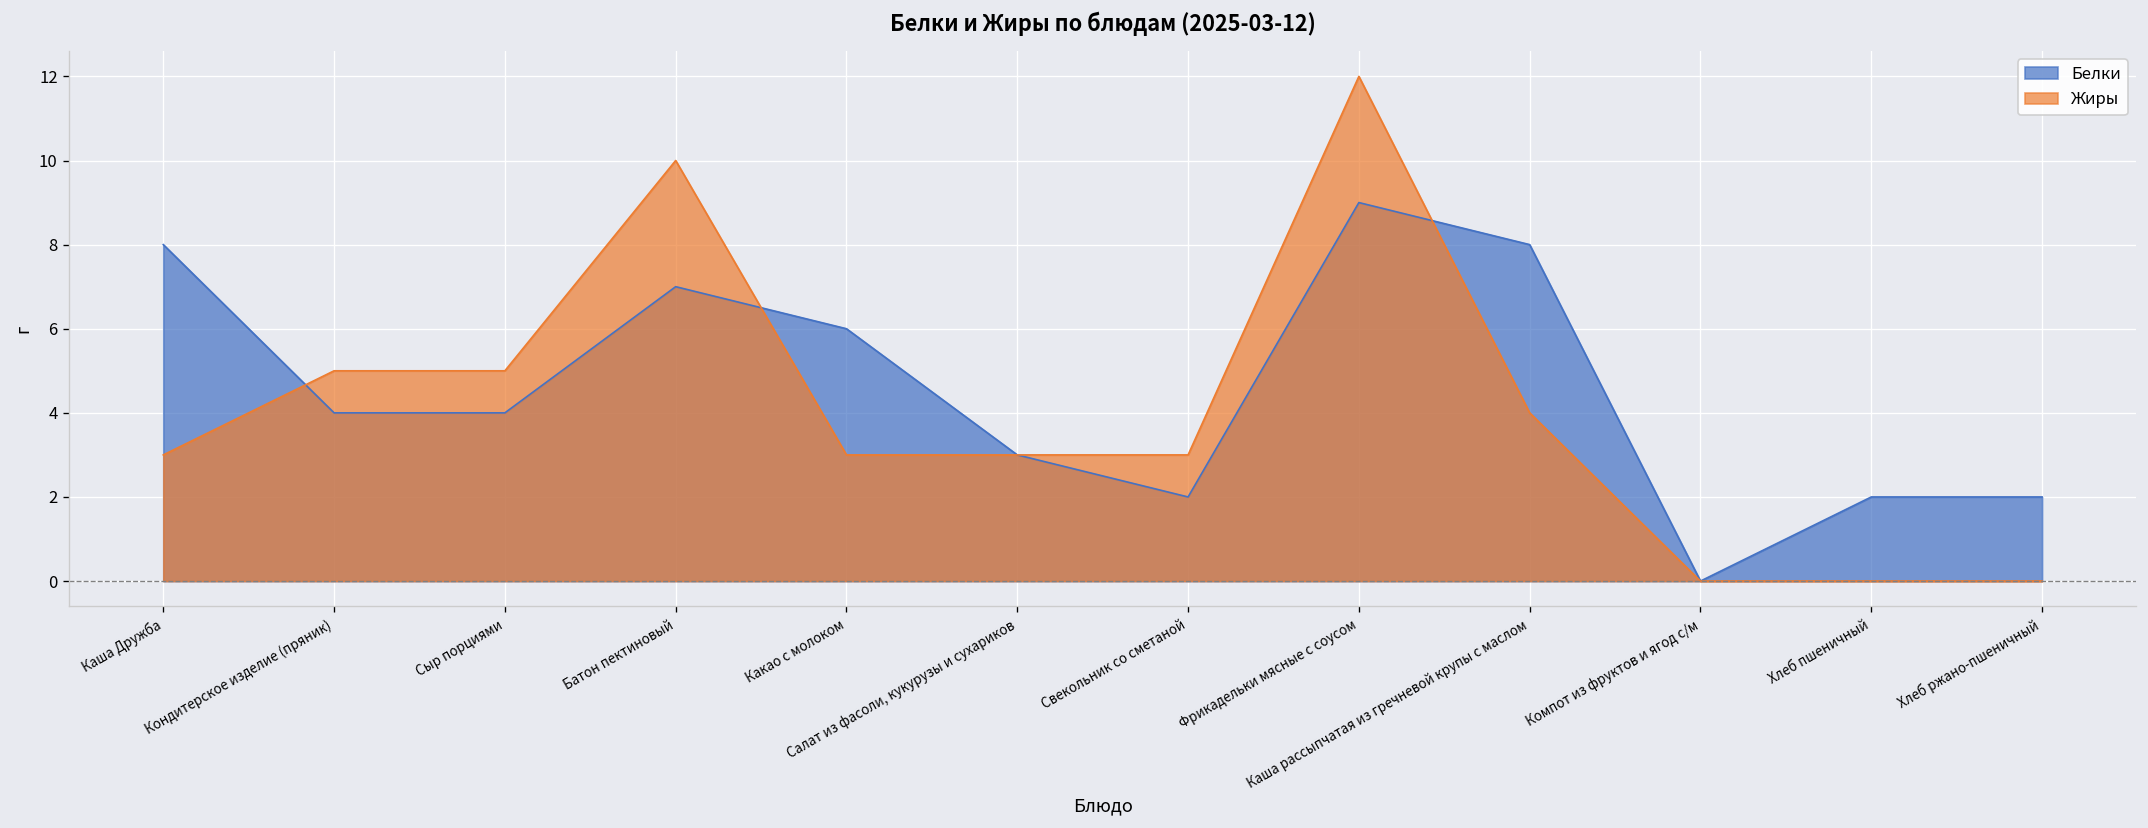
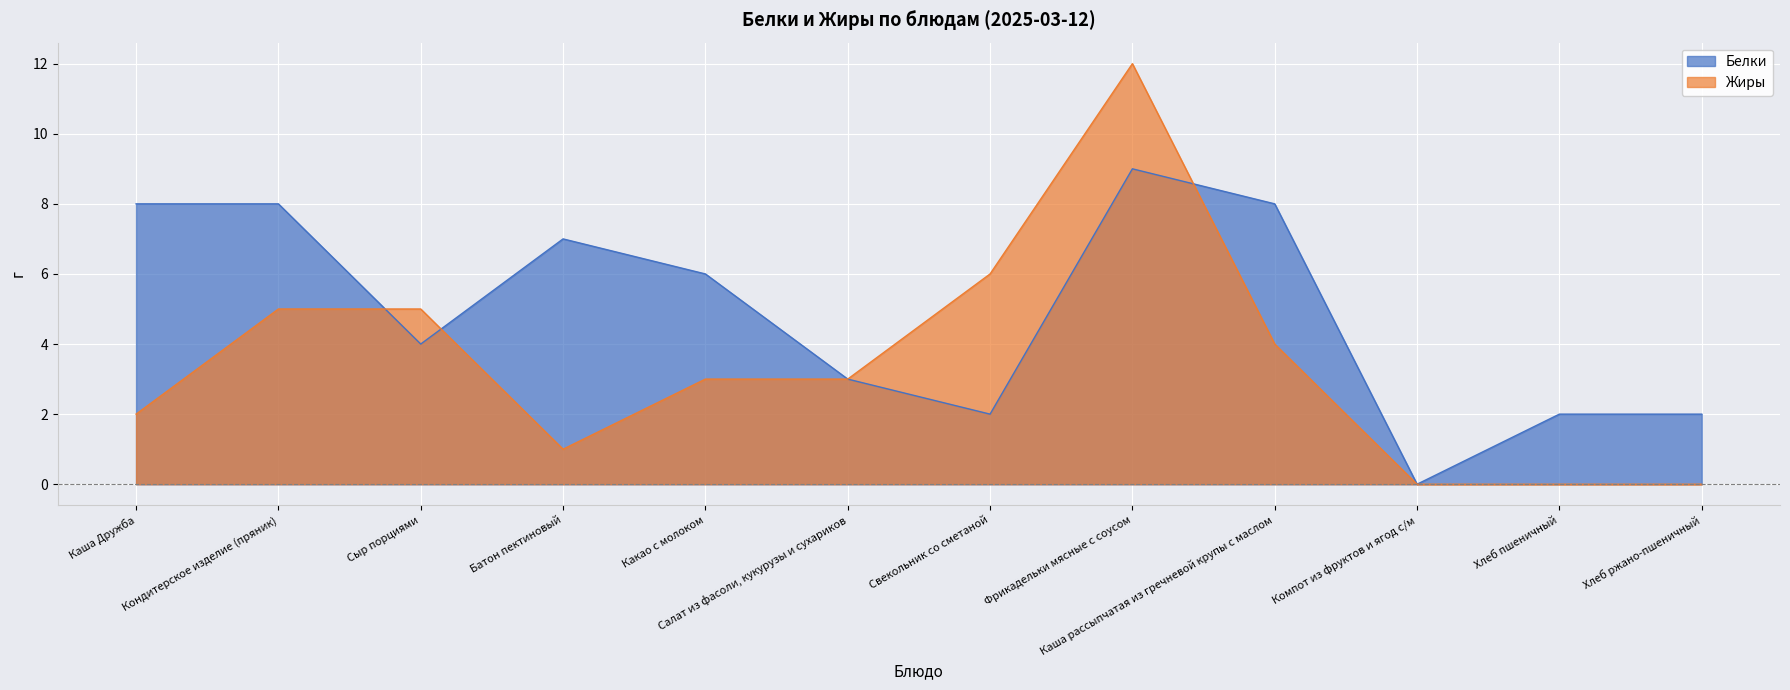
  {
    "Белки": {
      "Каша Дружба": 8,
-     "Кондитерское изделие (пряник)": 4,
+     "Кондитерское изделие (пряник)": 8,
      "Сыр порциями": 4,
      "Батон пектиновый": 7,
      "Какао с молоком": 6,
      "Свекольник со сметаной": 2,
      "Фрикадельки мясные с соусом": 9,
      "Каша рассыпчатая из гречневой крупы с маслом": 8,
      "Хлеб пшеничный": 2,
      "Хлеб ржано-пшеничный": 2
    },
    "Жиры": {
-     "Каша Дружба": 3,
+     "Каша Дружба": 2,
      "Кондитерское изделие (пряник)": 5,
      "Сыр порциями": 5,
-     "Батон пектиновый": 10,
+     "Батон пектиновый": 1,
      "Какао с молоком": 3,
-     "Свекольник со сметаной": 3,
+     "Свекольник со сметаной": 6,
      "Фрикадельки мясные с соусом": 12,
      "Каша рассыпчатая из гречневой крупы с маслом": 4,
      "Хлеб пшеничный": 0,
      "Хлеб ржано-пшеничный": 0
    }
  }
